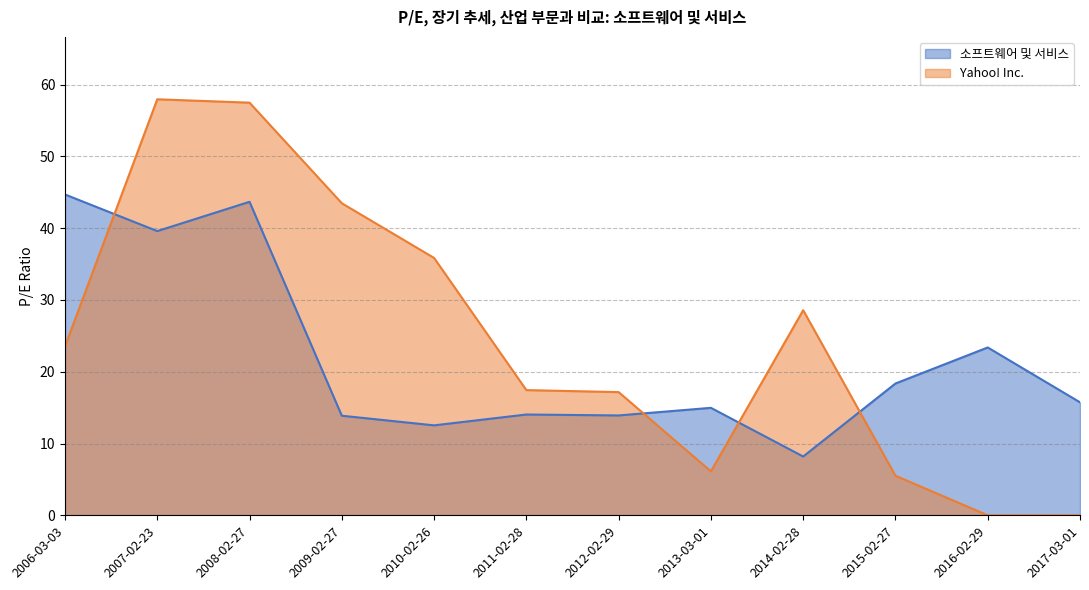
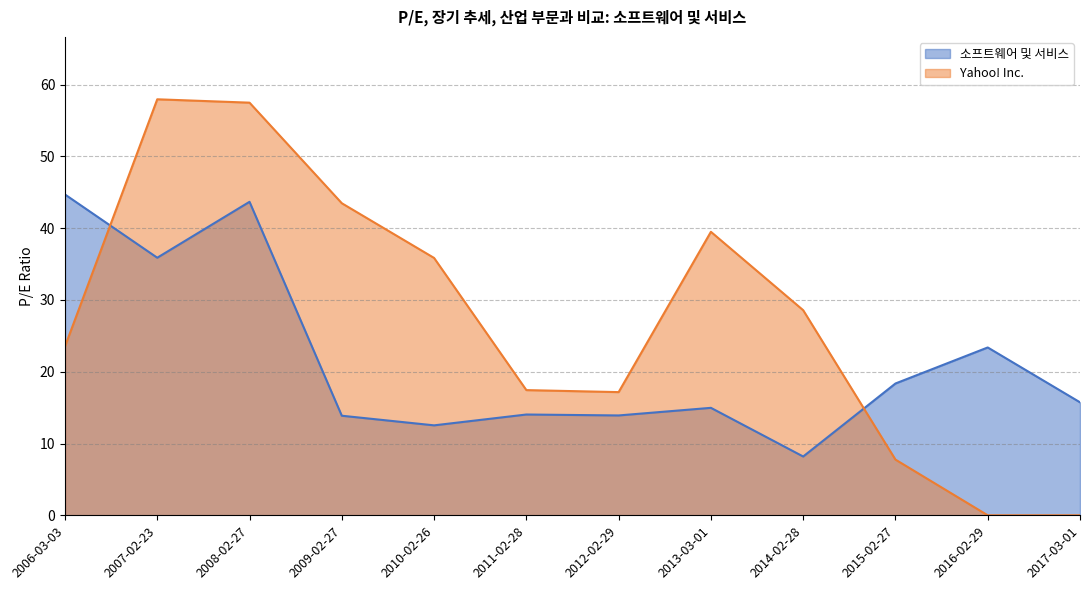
  {
    "소프트웨어 및 서비스": {
      "2006-03-03": 45,
-     "2007-02-23": 40,
+     "2007-02-23": 36,
      "2008-02-27": 44,
      "2009-02-27": 14,
      "2010-02-26": 13,
      "2011-02-28": 14,
      "2012-02-29": 14,
      "2013-03-01": 15,
      "2014-02-28": 8,
      "2015-02-27": 18,
      "2016-02-29": 23,
      "2017-03-01": 16
    },
    "Yahoo! Inc.": {
      "2006-03-03": 24,
      "2007-02-23": 58,
      "2008-02-27": 57,
      "2009-02-27": 43,
      "2010-02-26": 36,
      "2011-02-28": 17,
      "2012-02-29": 17,
-     "2013-03-01": 6,
+     "2013-03-01": 39,
      "2014-02-28": 29,
-     "2015-02-27": 6,
+     "2015-02-27": 8,
      "2016-02-29": 0,
      "2017-03-01": 0
    }
  }
